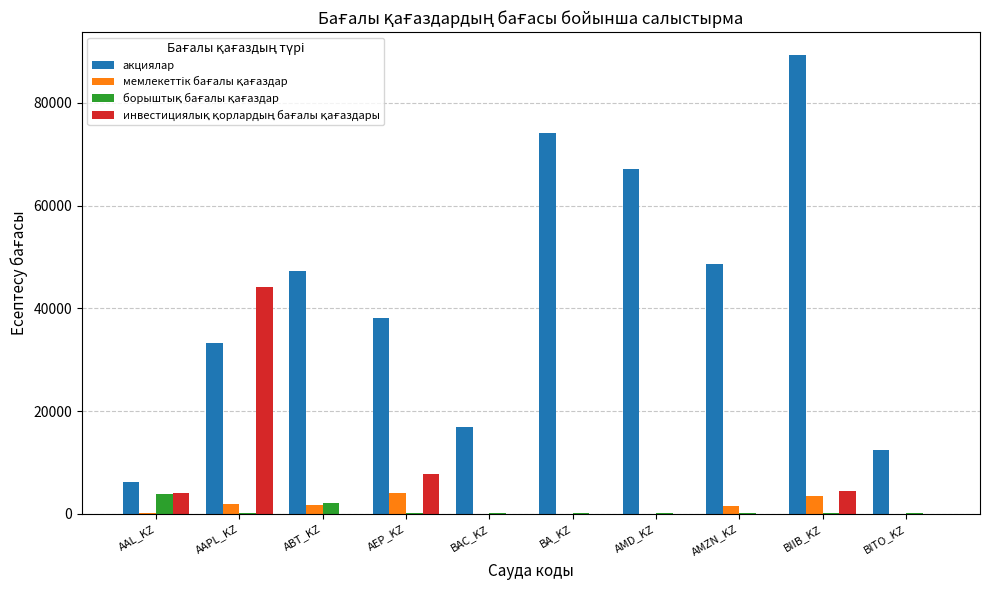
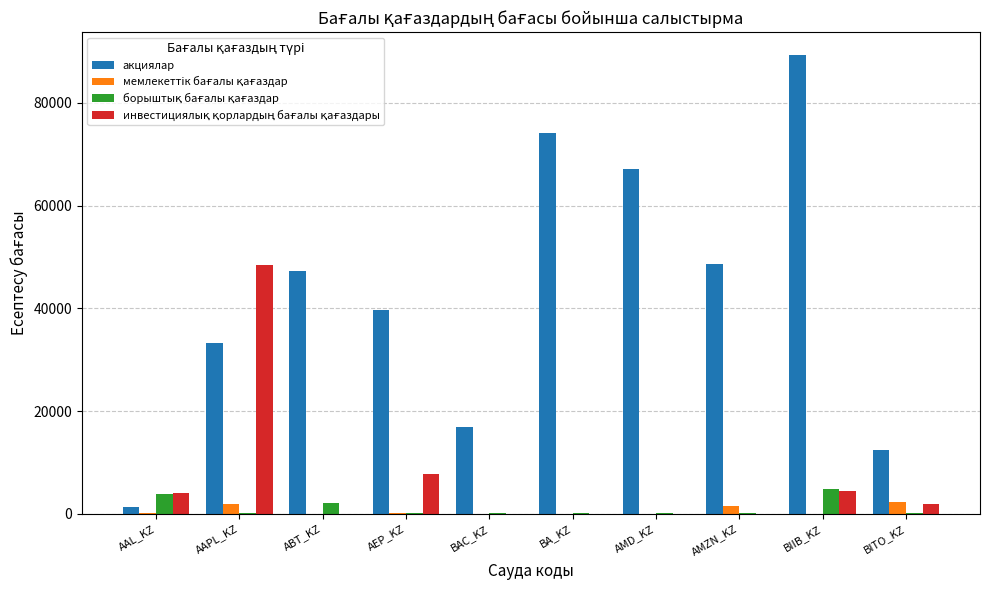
  {
    "акциялар": {
-     "AAL_KZ": 6000,
+     "AAL_KZ": 1000,
      "AAPL_KZ": 33000,
      "ABT_KZ": 47000,
-     "AEP_KZ": 38000,
+     "AEP_KZ": 40000,
      "BAC_KZ": 17000,
      "BA_KZ": 74000,
      "AMD_KZ": 67000,
      "AMZN_KZ": 49000,
      "BIIB_KZ": 89000,
      "BITO_KZ": 12000
    },
    "мемлекеттік бағалы қағаздар": {
      "AAPL_KZ": 2000,
-     "ABT_KZ": 2000,
-     "AEP_KZ": 4000,
+     "ABT_KZ": 0,
+     "AEP_KZ": 0,
      "BAC_KZ": 0,
      "BA_KZ": 0,
      "AMD_KZ": 0,
      "AMZN_KZ": 2000,
-     "BIIB_KZ": 3000,
-     "BITO_KZ": 0
+     "BIIB_KZ": 0,
+     "BITO_KZ": 2000
    },
    "борыштық бағалы қағаздар": {
      "AAL_KZ": 4000,
      "ABT_KZ": 2000,
-     "BIIB_KZ": 0
+     "BIIB_KZ": 5000
    },
    "инвестициялық қорлардың бағалы қағаздары": {
      "AAL_KZ": 4000,
-     "AAPL_KZ": 44000,
+     "AAPL_KZ": 48000,
      "AEP_KZ": 8000,
      "BAC_KZ": 0,
      "BA_KZ": 0,
      "AMD_KZ": 0,
      "AMZN_KZ": 0,
      "BIIB_KZ": 4000,
-     "BITO_KZ": 0
+     "BITO_KZ": 2000
    }
  }
